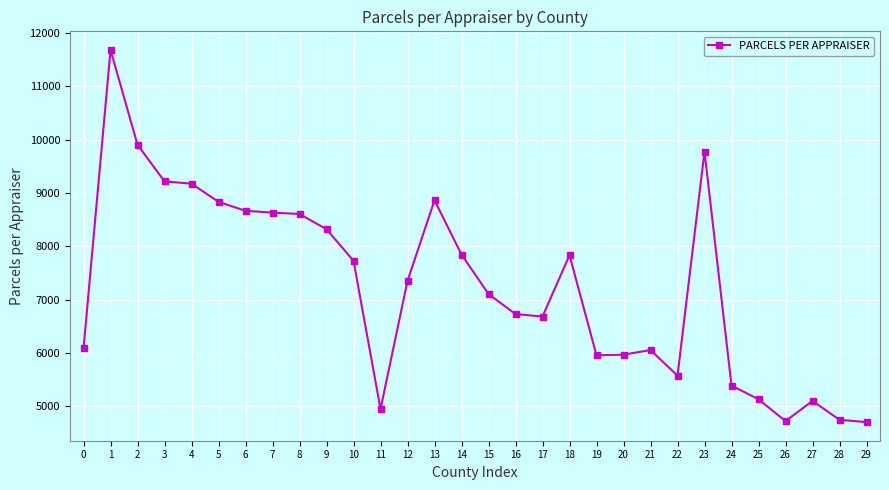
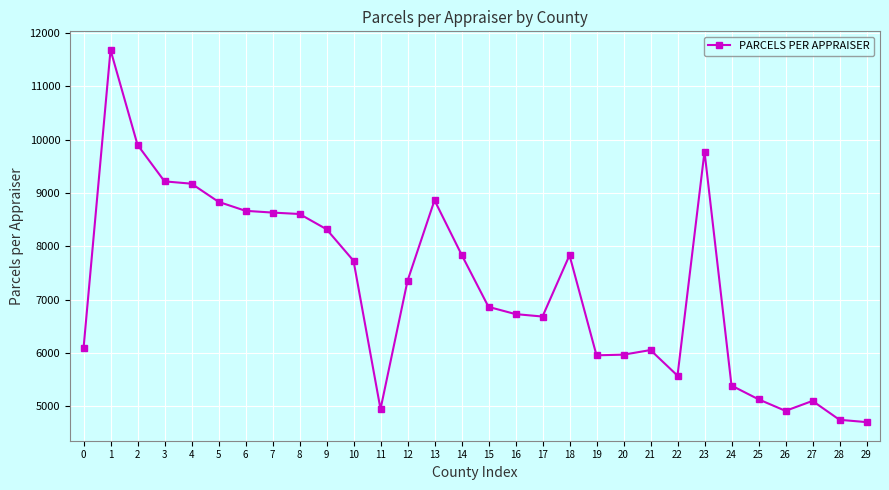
  {
    "0": 6100,
    "1": 11700,
    "2": 9900,
    "3": 9200,
    "4": 9200,
    "5": 8800,
    "6": 8700,
    "7": 8600,
    "8": 8600,
    "9": 8300,
    "10": 7700,
    "11": 4900,
    "12": 7400,
    "13": 8900,
    "14": 7800,
-   "15": 7100,
+   "15": 6900,
    "16": 6700,
    "17": 6700,
    "18": 7800,
    "19": 6000,
    "20": 6000,
    "21": 6100,
    "22": 5600,
    "23": 9800,
    "24": 5400,
    "25": 5100,
-   "26": 4700,
+   "26": 4900,
    "27": 5100,
    "28": 4700,
    "29": 4700
  }
